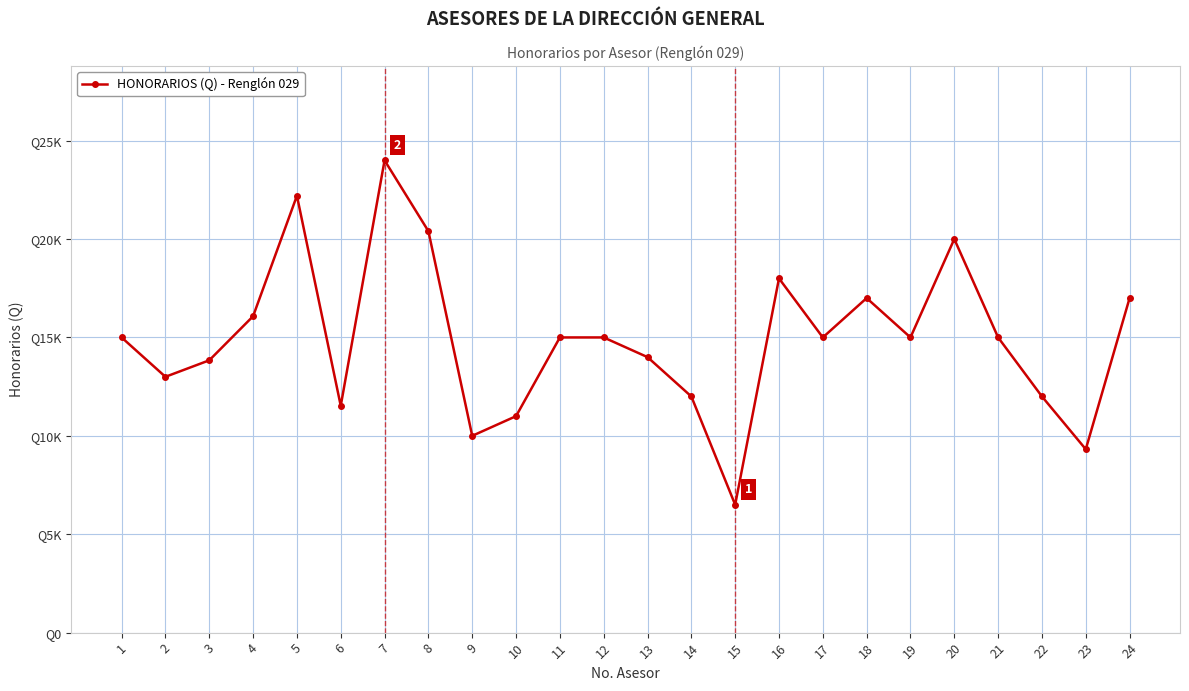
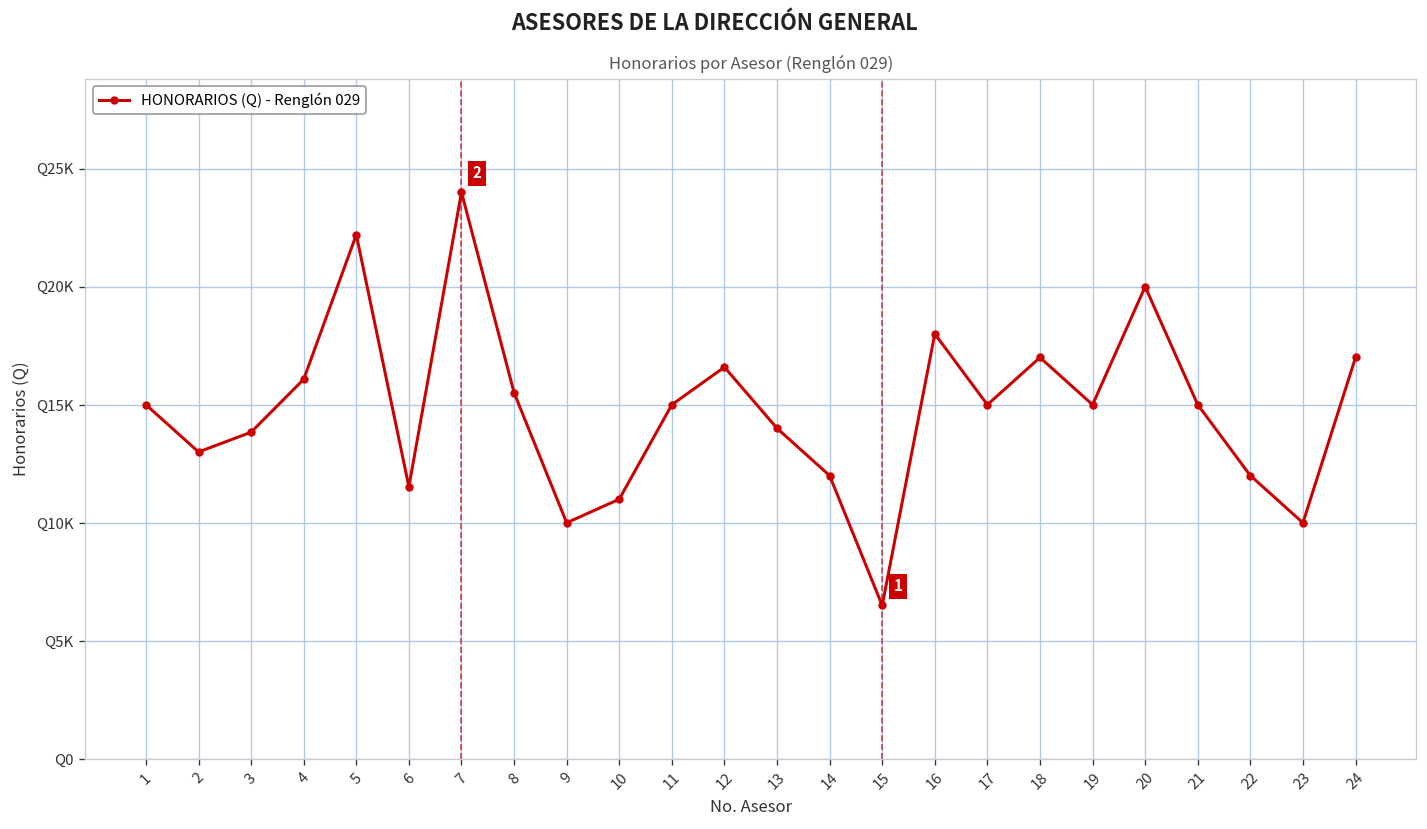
  {
    "1": "Q15000",
    "2": "Q13000",
    "3": "Q13800",
    "4": "Q16100",
    "5": "Q22200",
    "6": "Q11500",
-   "8": "Q20400",
+   "8": "Q15500",
    "9": "Q10000",
    "10": "Q11000",
    "11": "Q15000",
-   "12": "Q15000",
+   "12": "Q16600",
    "13": "Q14000",
    "14": "Q12000",
    "16": "Q18000",
    "17": "Q15000",
    "18": "Q17000",
    "19": "Q15000",
    "20": "Q20000",
    "21": "Q15000",
    "22": "Q12000",
-   "23": "Q9300",
+   "23": "Q10000",
    "24": "Q17000"
  }
